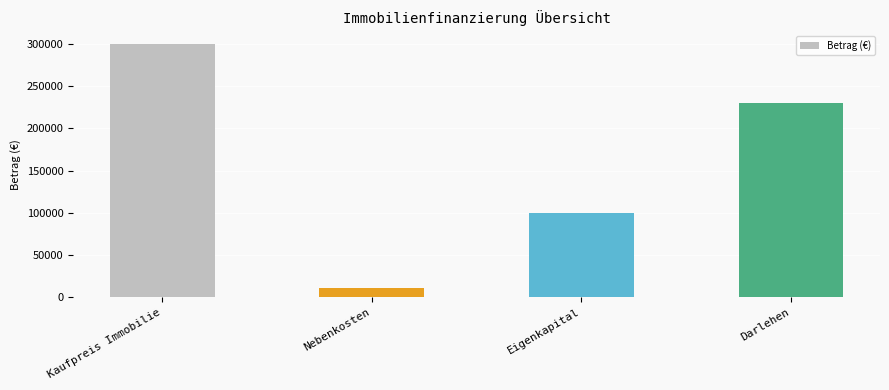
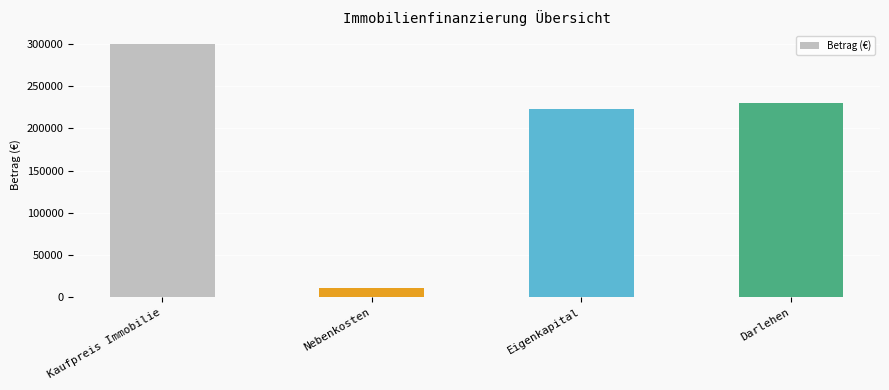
  {
    "Kaufpreis Immobilie": 300000,
    "Nebenkosten": 10000,
-   "Eigenkapital": 100000,
+   "Eigenkapital": 220000,
    "Darlehen": 230000
  }
